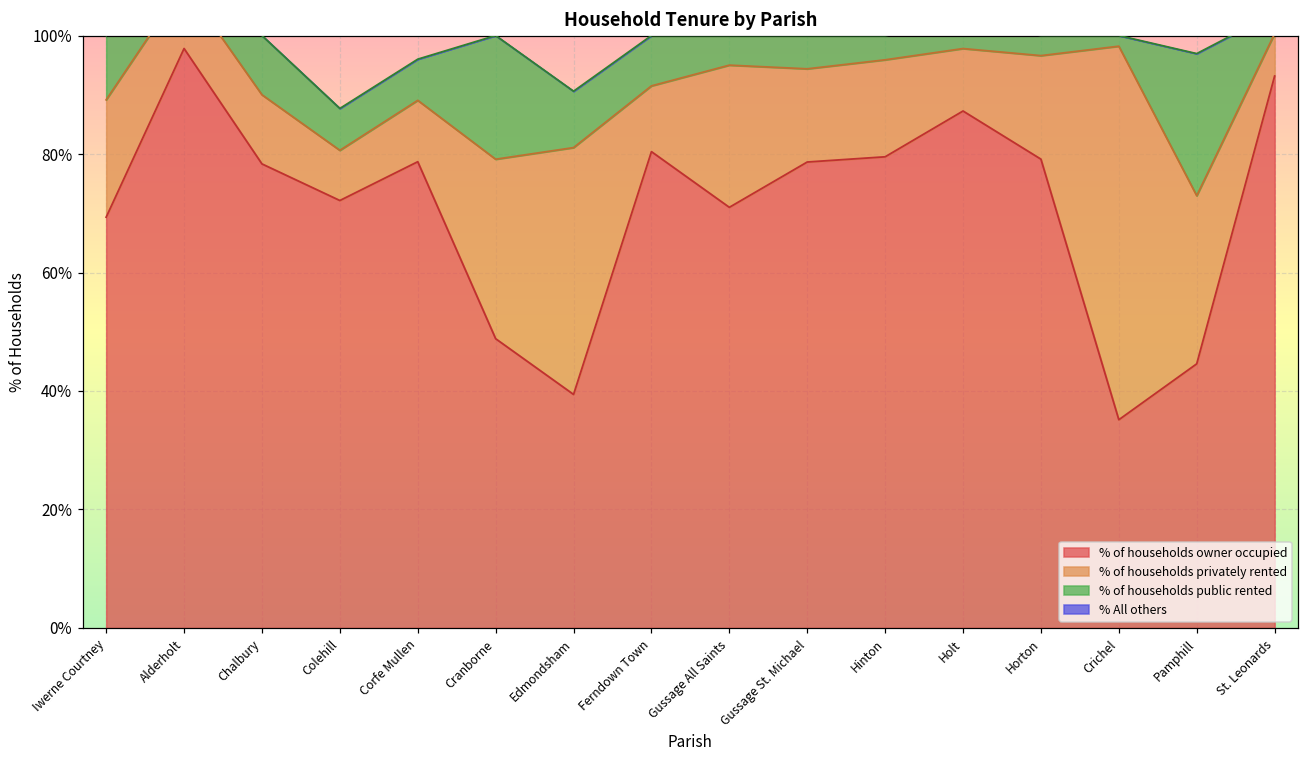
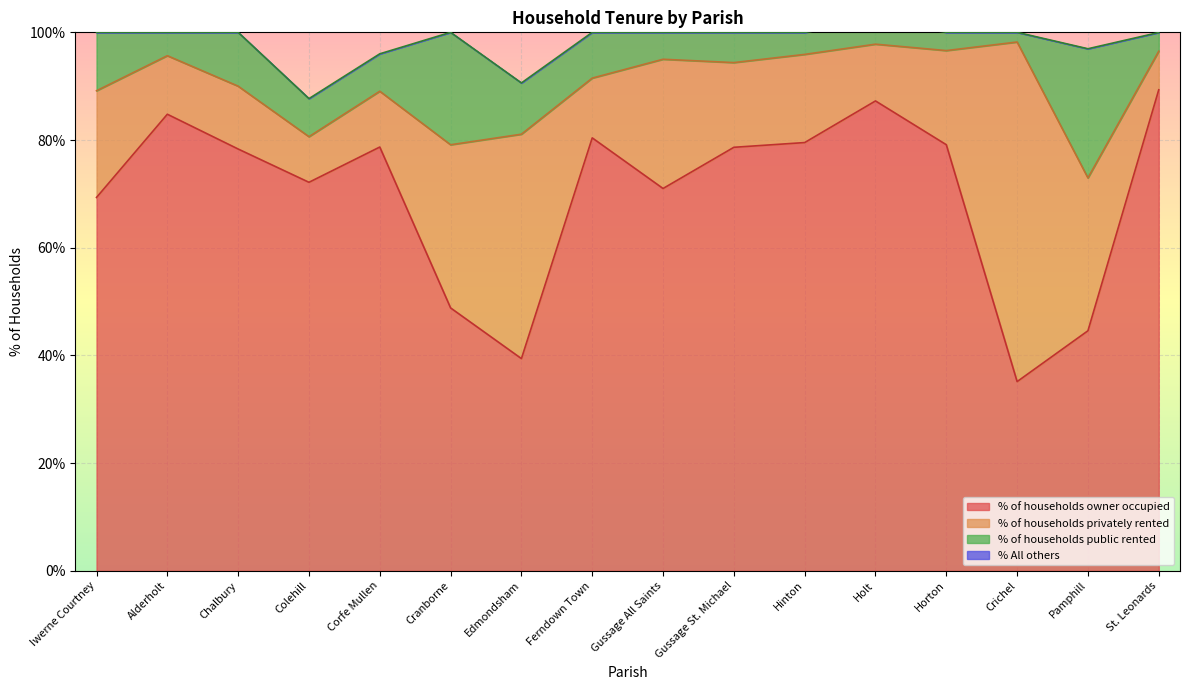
  {
    "% of households owner occupied": {
      "Iwerne Courtney": "69%",
-     "Alderholt": "98%",
+     "Alderholt": "85%",
      "Chalbury": "78%",
      "Colehill": "72%",
      "Corfe Mullen": "79%",
      "Cranborne": "49%",
      "Edmondsham": "39%",
      "Ferndown Town": "80%",
      "Gussage All Saints": "71%",
      "Gussage St. Michael": "79%",
      "Hinton": "80%",
      "Holt": "87%",
      "Horton": "79%",
      "Crichel": "35%",
      "Pamphill": "45%",
-     "St. Leonards": "93%"
+     "St. Leonards": "89%"
    },
    "% of households privately rented": {
      "Iwerne Courtney": "20%",
      "Chalbury": "12%",
      "Colehill": "8%",
      "Corfe Mullen": "10%",
      "Cranborne": "30%",
      "Edmondsham": "42%",
      "Ferndown Town": "11%",
      "Gussage All Saints": "24%",
      "Gussage St. Michael": "16%",
      "Hinton": "16%",
      "Holt": "11%",
      "Horton": "17%",
      "Crichel": "63%",
      "Pamphill": "28%",
      "St. Leonards": "7%"
    }
  }
